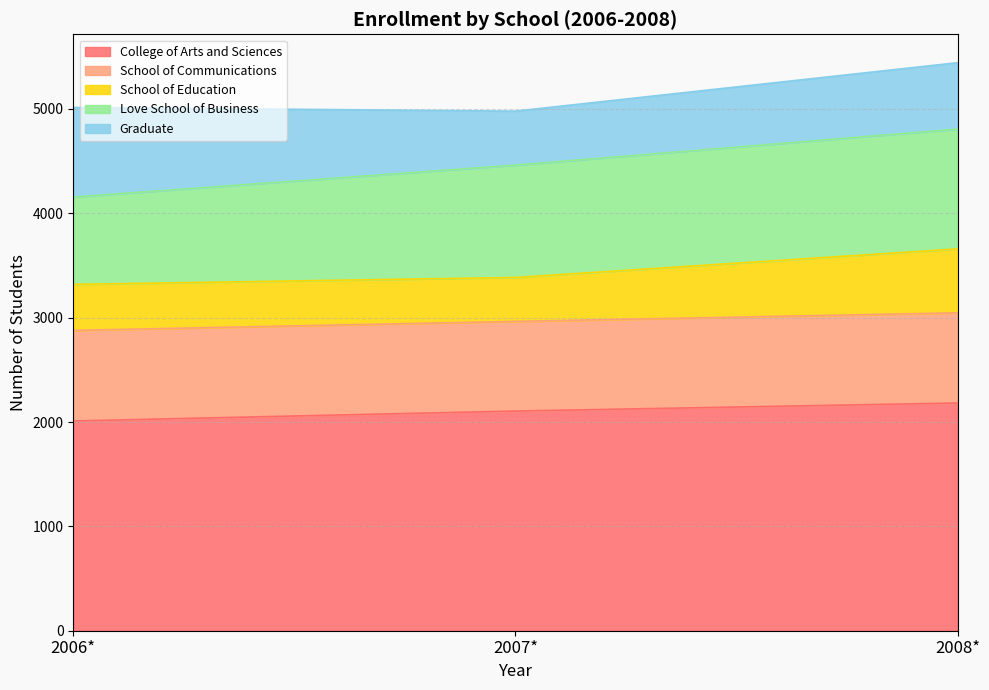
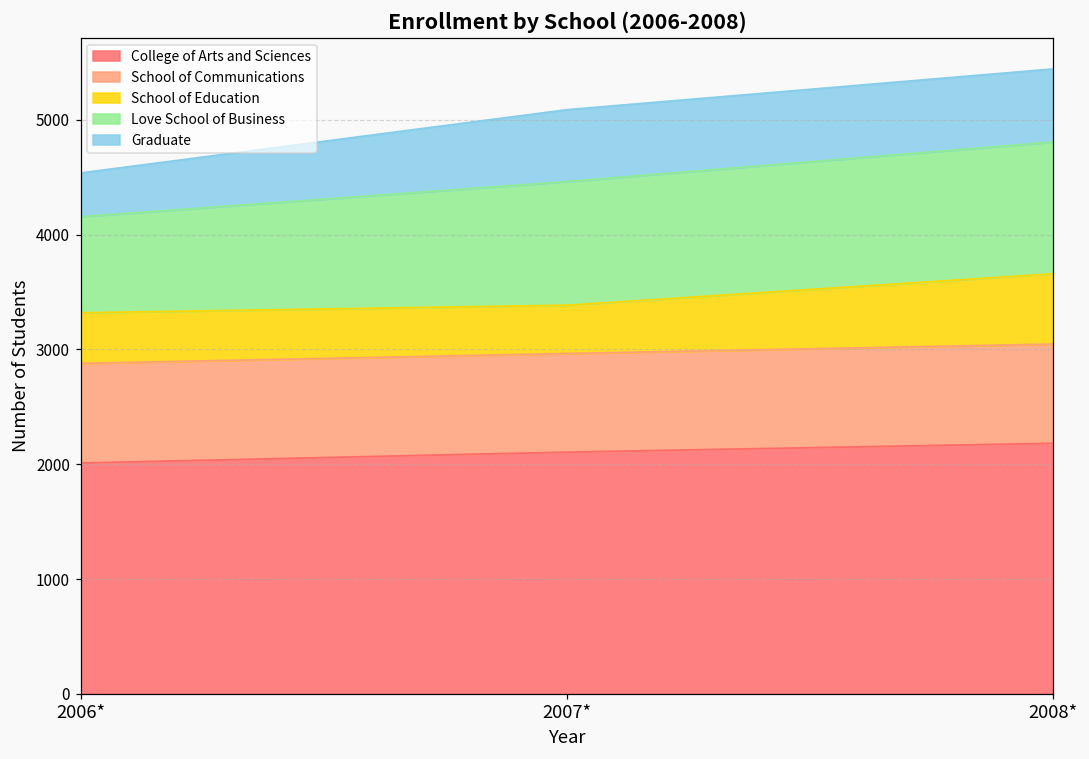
  {
    "School of Education": {
      "2006*": 440,
      "2007*": 420,
      "2008*": 610
    },
    "Love School of Business": {
      "2006*": 840,
      "2007*": 1080,
      "2008*": 1150
    },
    "Graduate": {
-     "2006*": 860,
-     "2007*": 520,
+     "2006*": 380,
+     "2007*": 630,
      "2008*": 640
    }
  }
